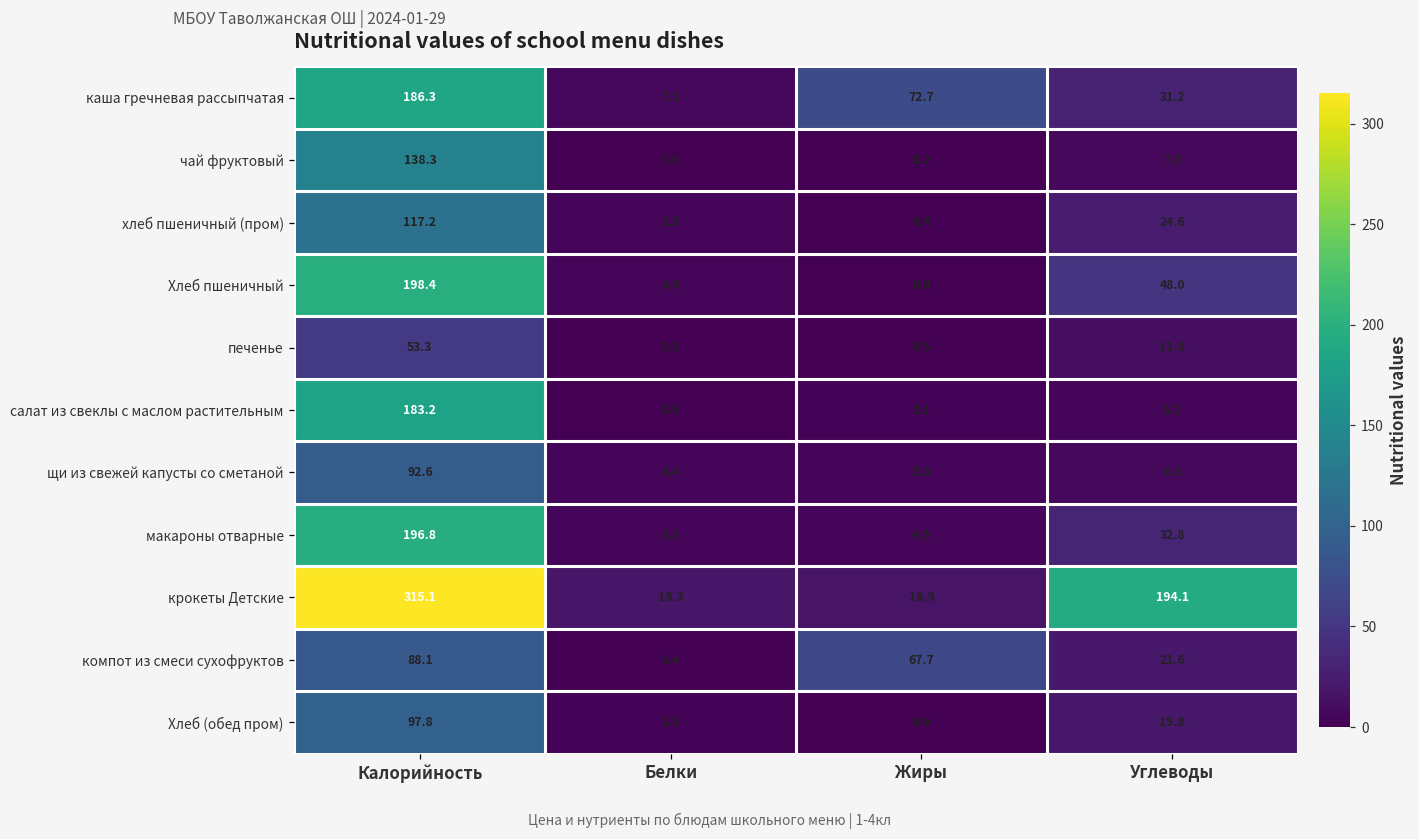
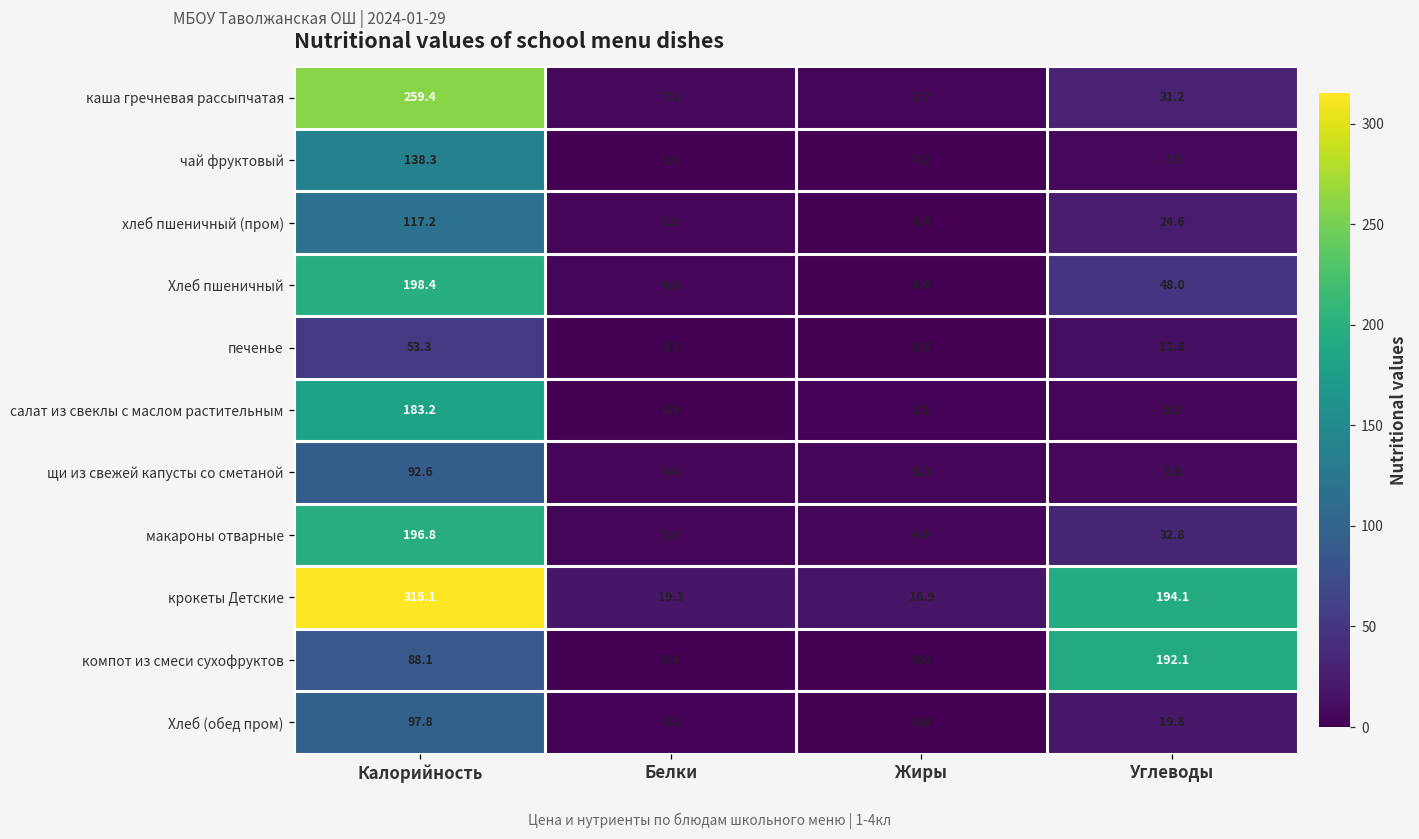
  {
    "каша гречневая рассыпчатая": {
-     "Калорийность": 186.3,
+     "Калорийность": 259.4,
      "Белки": 7.1,
-     "Жиры": 72.7,
+     "Жиры": 3.7,
      "Углеводы": 31.2
    },
    "чай фруктовый": {
      "Калорийность": 138.3,
      "Белки": 0.6,
      "Жиры": 0.2,
      "Углеводы": 7.0
    },
    "хлеб пшеничный (пром)": {
      "Калорийность": 117.2,
      "Белки": 3.8,
      "Жиры": 0.4,
      "Углеводы": 24.6
    },
    "Хлеб пшеничный": {
      "Калорийность": 198.4,
      "Белки": 4.6,
      "Жиры": 0.0,
      "Углеводы": 48.0
    },
    "печенье": {
      "Калорийность": 53.3,
      "Белки": 0.5,
      "Жиры": 0.5,
      "Углеводы": 11.8
    },
    "салат из свеклы с маслом растительным": {
      "Калорийность": 183.2,
      "Белки": 0.9,
      "Жиры": 3.1,
      "Углеводы": 5.2
    },
    "щи из свежей капусты со сметаной": {
      "Калорийность": 92.6,
      "Белки": 4.4,
      "Жиры": 5.3,
      "Углеводы": 6.8
    },
    "макароны отварные": {
      "Калорийность": 196.8,
      "Белки": 5.3,
      "Жиры": 4.9,
      "Углеводы": 32.8
    },
    "крокеты Детские": {
      "Калорийность": 315.1,
      "Белки": 19.3,
      "Жиры": 16.9,
      "Углеводы": 194.1
    },
    "компот из смеси сухофруктов": {
      "Калорийность": 88.1,
      "Белки": 0.4,
-     "Жиры": 67.7,
-     "Углеводы": 21.6
+     "Жиры": 0.0,
+     "Углеводы": 192.1
    },
    "Хлеб (обед пром)": {
      "Калорийность": 97.8,
      "Белки": 3.3,
      "Жиры": 0.6,
      "Углеводы": 19.8
    }
  }
